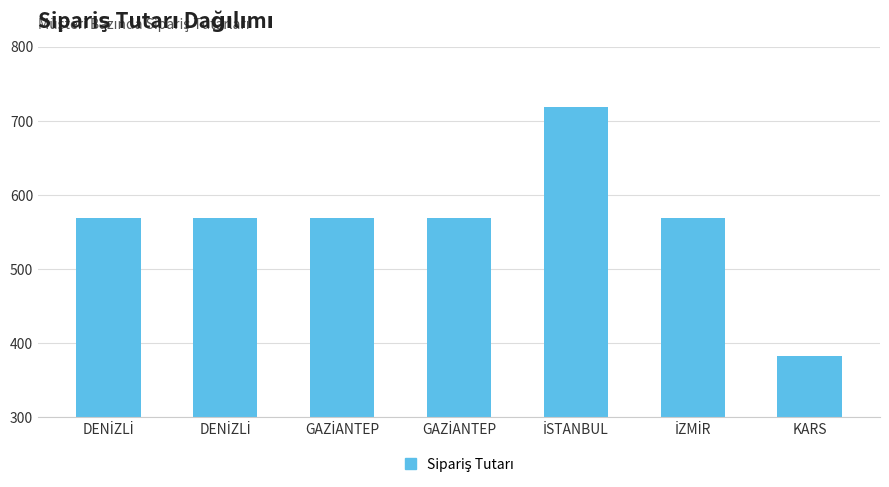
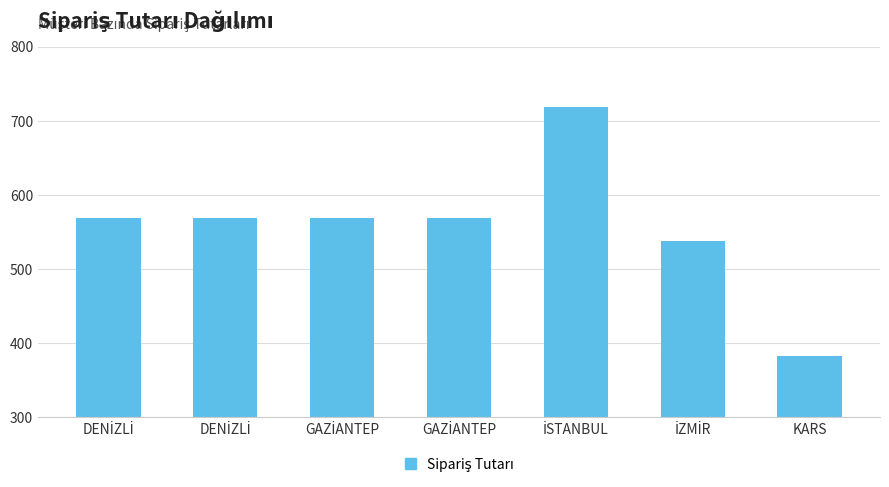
  {
    "İSTANBUL": 720,
-   "İZMİR": 570,
+   "İZMİR": 540,
    "KARS": 380
  }
